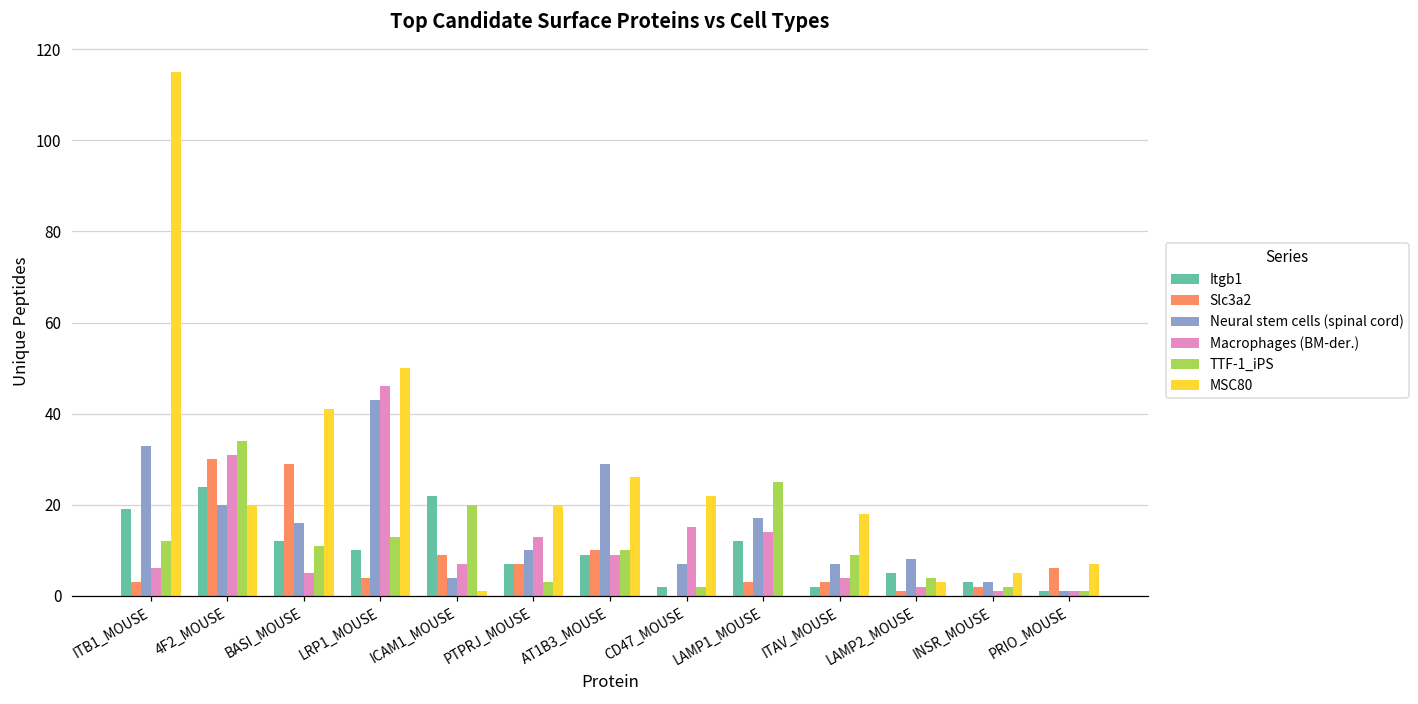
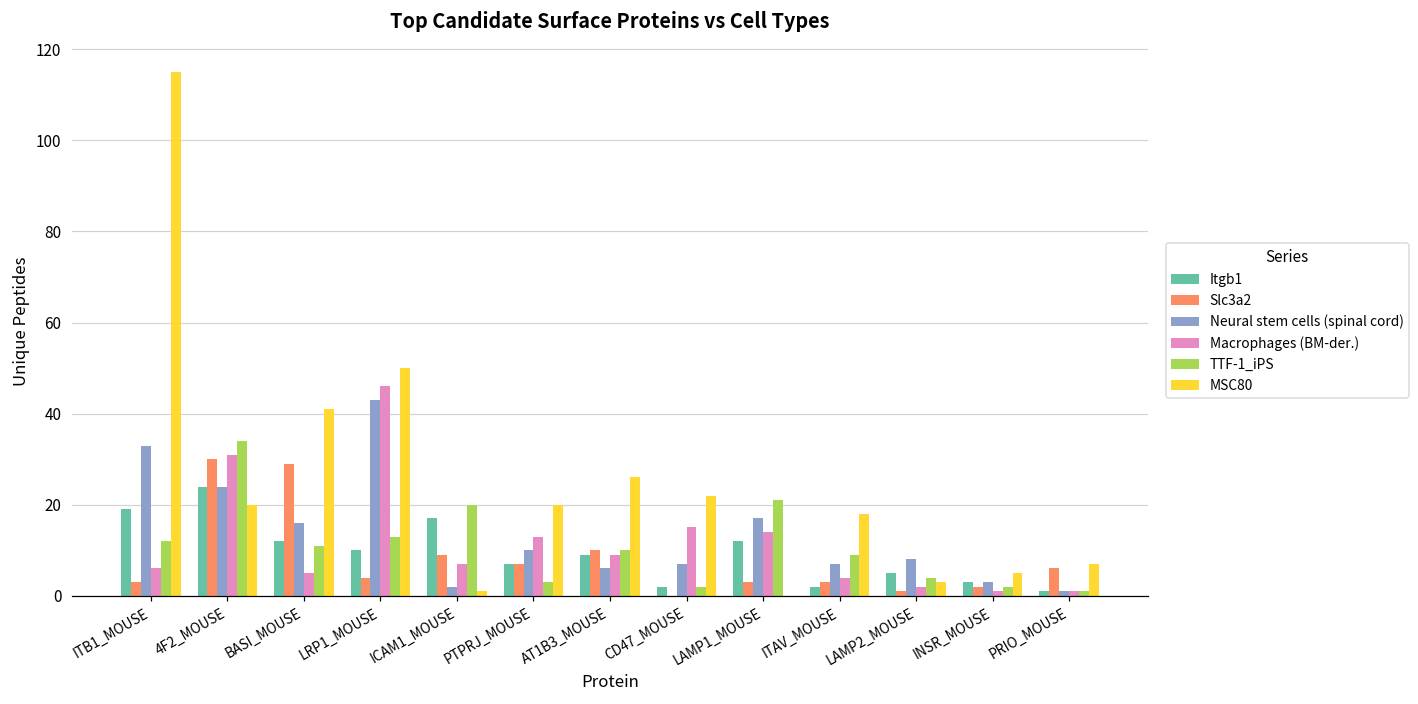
  {
    "Itgb1": {
      "ITB1_MOUSE": 19,
      "4F2_MOUSE": 24,
      "BASI_MOUSE": 12,
      "LRP1_MOUSE": 10,
-     "ICAM1_MOUSE": 22,
+     "ICAM1_MOUSE": 17,
      "PTPRJ_MOUSE": 7,
      "AT1B3_MOUSE": 9,
      "CD47_MOUSE": 2,
      "LAMP1_MOUSE": 12,
      "ITAV_MOUSE": 2,
      "LAMP2_MOUSE": 5,
      "INSR_MOUSE": 3,
      "PRIO_MOUSE": 1
    },
    "Slc3a2": {
      "ITB1_MOUSE": 3,
      "4F2_MOUSE": 30,
      "BASI_MOUSE": 29,
      "LRP1_MOUSE": 4,
      "ICAM1_MOUSE": 9,
      "PTPRJ_MOUSE": 7,
      "AT1B3_MOUSE": 10,
      "CD47_MOUSE": 0,
      "LAMP1_MOUSE": 3,
      "ITAV_MOUSE": 3,
      "LAMP2_MOUSE": 1,
      "INSR_MOUSE": 2,
      "PRIO_MOUSE": 6
    },
    "Neural stem cells (spinal cord)": {
      "ITB1_MOUSE": 33,
-     "4F2_MOUSE": 20,
+     "4F2_MOUSE": 24,
      "BASI_MOUSE": 16,
      "LRP1_MOUSE": 43,
-     "ICAM1_MOUSE": 4,
+     "ICAM1_MOUSE": 2,
      "PTPRJ_MOUSE": 10,
-     "AT1B3_MOUSE": 29,
+     "AT1B3_MOUSE": 6,
      "CD47_MOUSE": 7,
      "LAMP1_MOUSE": 17,
      "ITAV_MOUSE": 7,
      "LAMP2_MOUSE": 8,
      "INSR_MOUSE": 3,
      "PRIO_MOUSE": 1
    },
    "Macrophages (BM-der.)": {
      "ITB1_MOUSE": 6,
      "4F2_MOUSE": 31,
      "BASI_MOUSE": 5,
      "LRP1_MOUSE": 46,
      "ICAM1_MOUSE": 7,
      "PTPRJ_MOUSE": 13,
      "AT1B3_MOUSE": 9,
      "CD47_MOUSE": 15,
      "LAMP1_MOUSE": 14,
      "ITAV_MOUSE": 4,
      "LAMP2_MOUSE": 2,
      "INSR_MOUSE": 1,
      "PRIO_MOUSE": 1
    },
    "TTF-1_iPS": {
      "ITB1_MOUSE": 12,
      "4F2_MOUSE": 34,
      "BASI_MOUSE": 11,
      "LRP1_MOUSE": 13,
      "ICAM1_MOUSE": 20,
      "PTPRJ_MOUSE": 3,
      "AT1B3_MOUSE": 10,
      "CD47_MOUSE": 2,
-     "LAMP1_MOUSE": 25,
+     "LAMP1_MOUSE": 21,
      "ITAV_MOUSE": 9,
      "LAMP2_MOUSE": 4,
      "INSR_MOUSE": 2,
      "PRIO_MOUSE": 1
    },
    "MSC80": {
      "ITB1_MOUSE": 115,
      "4F2_MOUSE": 20,
      "BASI_MOUSE": 41,
      "LRP1_MOUSE": 50,
      "ICAM1_MOUSE": 1,
      "PTPRJ_MOUSE": 20,
      "AT1B3_MOUSE": 26,
      "CD47_MOUSE": 22,
      "LAMP1_MOUSE": 0,
      "ITAV_MOUSE": 18,
      "LAMP2_MOUSE": 3,
      "INSR_MOUSE": 5,
      "PRIO_MOUSE": 7
    }
  }
